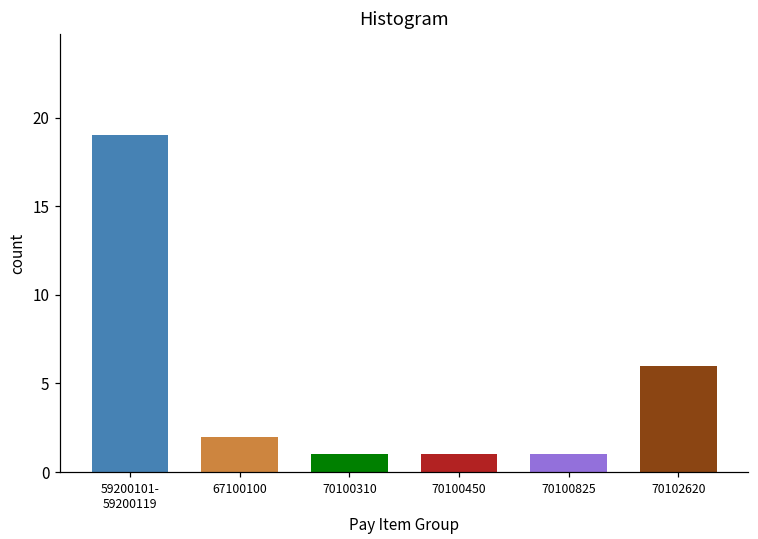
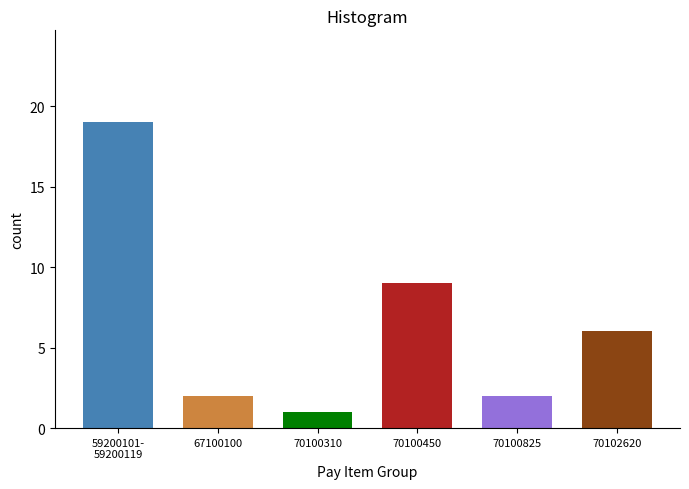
  {
    "59200101- 59200119": 19,
    "67100100": 2,
    "70100310": 1,
-   "70100450": 1,
-   "70100825": 1,
+   "70100450": 9,
+   "70100825": 2,
    "70102620": 6
  }
